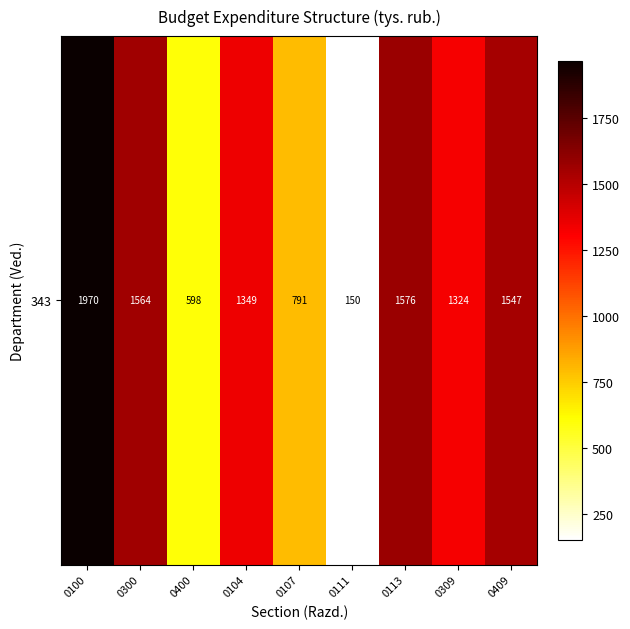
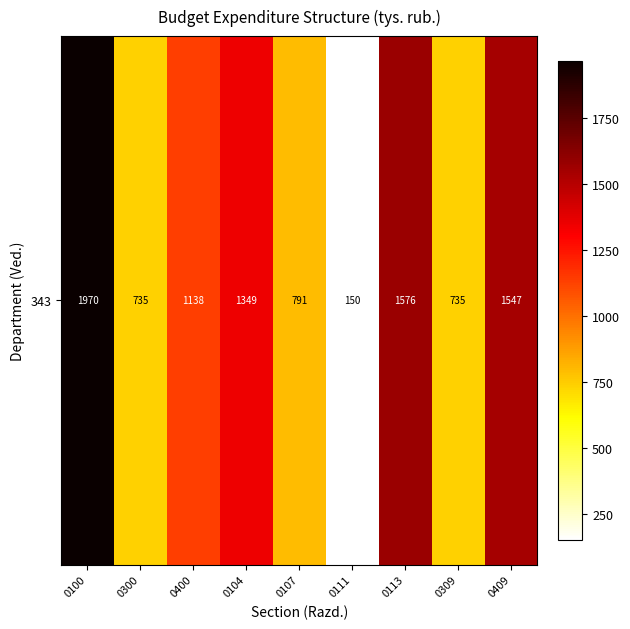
  {
    "343": {
      "0100": 1970,
-     "0300": 1564,
-     "0400": 598,
+     "0300": 735,
+     "0400": 1138,
      "0104": 1349,
      "0107": 791,
      "0111": 150,
      "0113": 1576,
-     "0309": 1324,
+     "0309": 735,
      "0409": 1547
    }
  }
